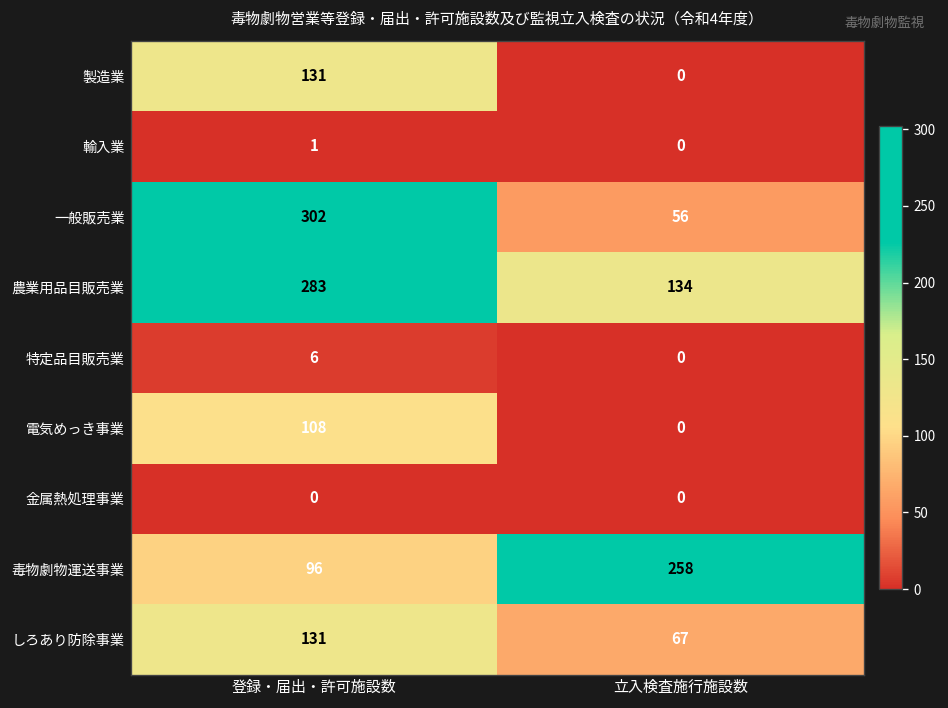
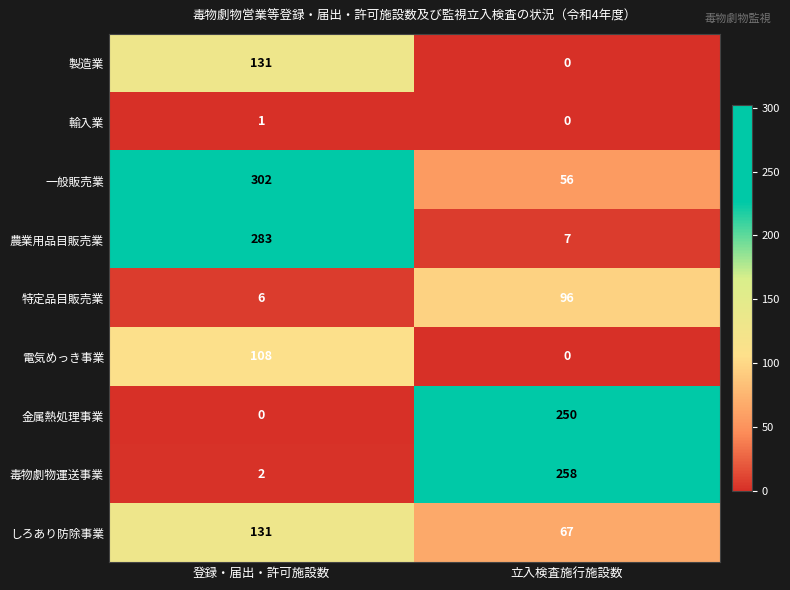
  {
    "製造業": {
      "登録・届出・許可施設数": 131,
      "立入検査施行施設数": 0
    },
    "輸入業": {
      "登録・届出・許可施設数": 1,
      "立入検査施行施設数": 0
    },
    "一般販売業": {
      "登録・届出・許可施設数": 302,
      "立入検査施行施設数": 56
    },
    "農業用品目販売業": {
      "登録・届出・許可施設数": 283,
-     "立入検査施行施設数": 134
+     "立入検査施行施設数": 7
    },
    "特定品目販売業": {
      "登録・届出・許可施設数": 6,
-     "立入検査施行施設数": 0
+     "立入検査施行施設数": 96
    },
    "電気めっき事業": {
      "登録・届出・許可施設数": 108,
      "立入検査施行施設数": 0
    },
    "金属熱処理事業": {
      "登録・届出・許可施設数": 0,
-     "立入検査施行施設数": 0
+     "立入検査施行施設数": 250
    },
    "毒物劇物運送事業": {
-     "登録・届出・許可施設数": 96,
+     "登録・届出・許可施設数": 2,
      "立入検査施行施設数": 258
    },
    "しろあり防除事業": {
      "登録・届出・許可施設数": 131,
      "立入検査施行施設数": 67
    }
  }
